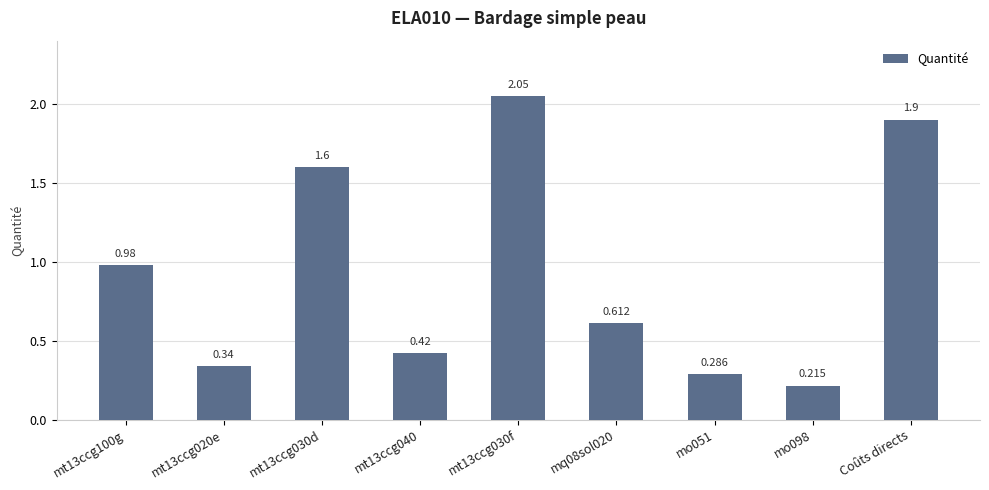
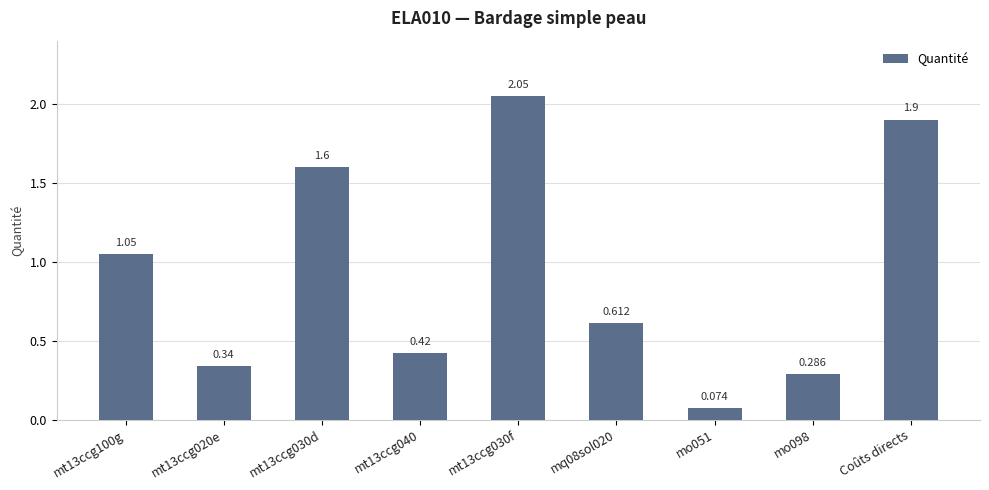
  {
-   "mt13ccg100g": 0.98,
+   "mt13ccg100g": 1.05,
    "mt13ccg020e": 0.34,
    "mt13ccg030d": 1.6,
    "mt13ccg040": 0.42,
    "mt13ccg030f": 2.05,
    "mq08sol020": 0.612,
-   "mo051": 0.286,
-   "mo098": 0.215,
+   "mo051": 0.074,
+   "mo098": 0.286,
    "Coûts directs": 1.9
  }
